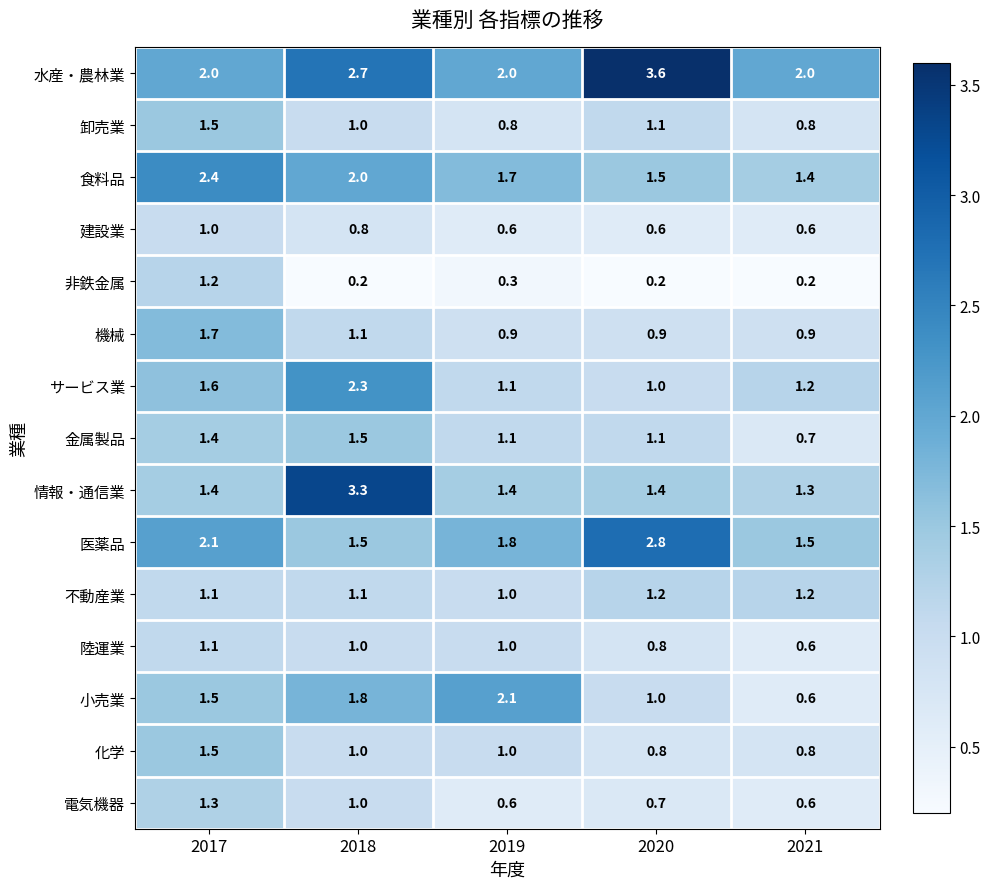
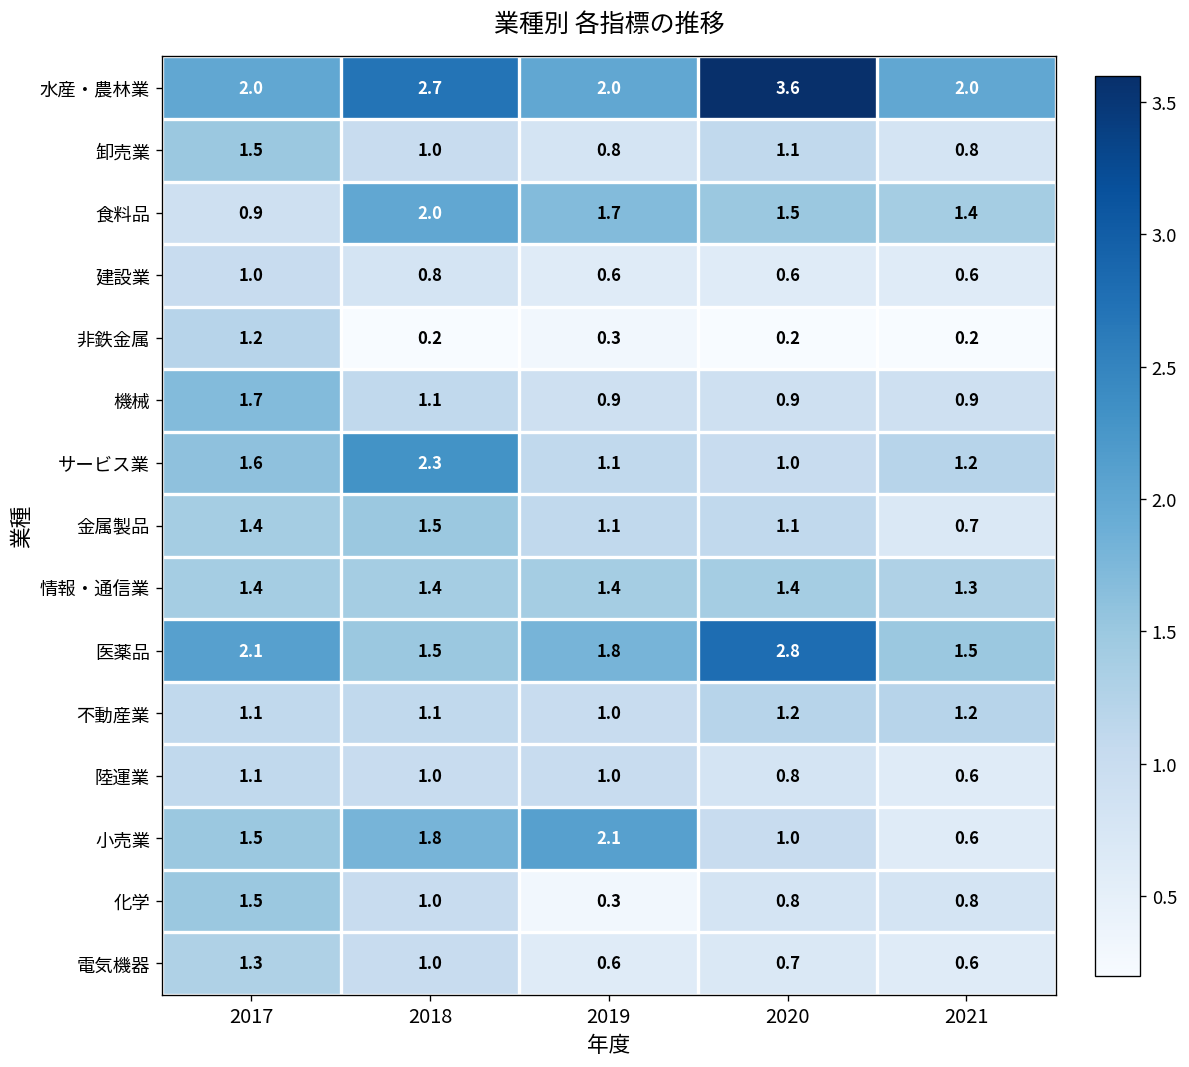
  {
    "水産・農林業": {
      "2017": 2.0,
      "2018": 2.7,
      "2019": 2.0,
      "2020": 3.6,
      "2021": 2.0
    },
    "卸売業": {
      "2017": 1.5,
      "2018": 1.0,
      "2019": 0.8,
      "2020": 1.1,
      "2021": 0.8
    },
    "食料品": {
-     "2017": 2.4,
+     "2017": 0.9,
      "2018": 2.0,
      "2019": 1.7,
      "2020": 1.5,
      "2021": 1.4
    },
    "建設業": {
      "2017": 1.0,
      "2018": 0.8,
      "2019": 0.6,
      "2020": 0.6,
      "2021": 0.6
    },
    "非鉄金属": {
      "2017": 1.2,
      "2018": 0.2,
      "2019": 0.3,
      "2020": 0.2,
      "2021": 0.2
    },
    "機械": {
      "2017": 1.7,
      "2018": 1.1,
      "2019": 0.9,
      "2020": 0.9,
      "2021": 0.9
    },
    "サービス業": {
      "2017": 1.6,
      "2018": 2.3,
      "2019": 1.1,
      "2020": 1.0,
      "2021": 1.2
    },
    "金属製品": {
      "2017": 1.4,
      "2018": 1.5,
      "2019": 1.1,
      "2020": 1.1,
      "2021": 0.7
    },
    "情報・通信業": {
      "2017": 1.4,
-     "2018": 3.3,
+     "2018": 1.4,
      "2019": 1.4,
      "2020": 1.4,
      "2021": 1.3
    },
    "医薬品": {
      "2017": 2.1,
      "2018": 1.5,
      "2019": 1.8,
      "2020": 2.8,
      "2021": 1.5
    },
    "不動産業": {
      "2017": 1.1,
      "2018": 1.1,
      "2019": 1.0,
      "2020": 1.2,
      "2021": 1.2
    },
    "陸運業": {
      "2017": 1.1,
      "2018": 1.0,
      "2019": 1.0,
      "2020": 0.8,
      "2021": 0.6
    },
    "小売業": {
      "2017": 1.5,
      "2018": 1.8,
      "2019": 2.1,
      "2020": 1.0,
      "2021": 0.6
    },
    "化学": {
      "2017": 1.5,
      "2018": 1.0,
-     "2019": 1.0,
+     "2019": 0.3,
      "2020": 0.8,
      "2021": 0.8
    },
    "電気機器": {
      "2017": 1.3,
      "2018": 1.0,
      "2019": 0.6,
      "2020": 0.7,
      "2021": 0.6
    }
  }
